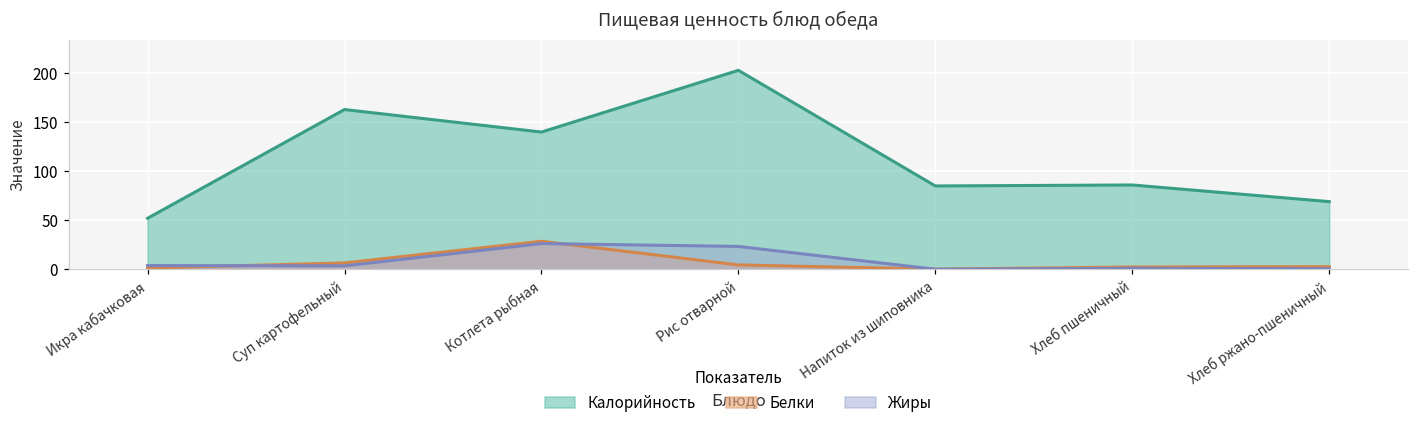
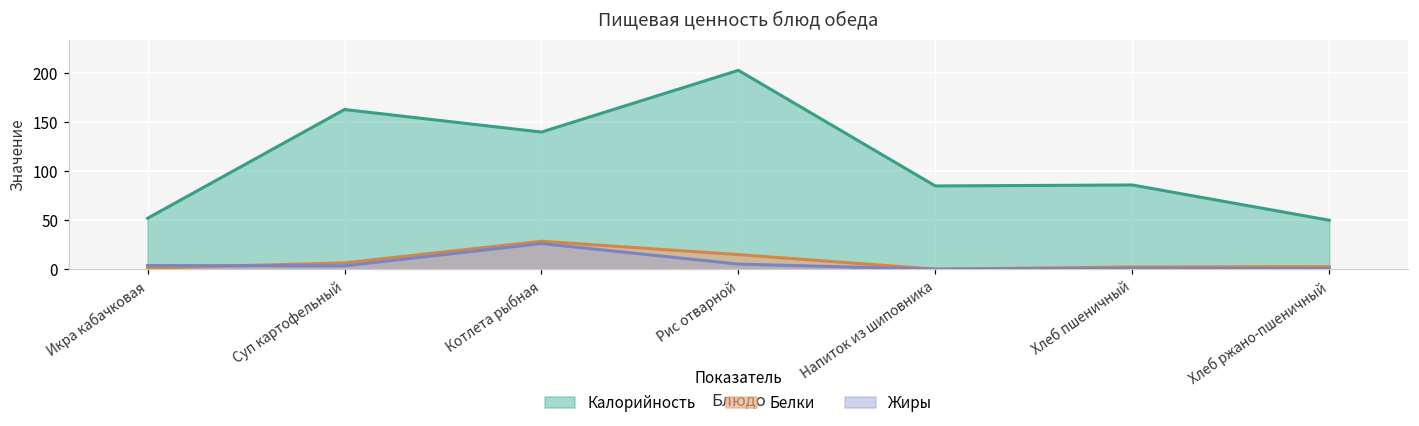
  {
    "Калорийность": {
      "Икра кабачковая": 50,
      "Суп картофельный": 160,
      "Котлета рыбная": 140,
      "Рис отварной": 200,
      "Напиток из шиповника": 90,
      "Хлеб пшеничный": 90,
-     "Хлеб ржано-пшеничный": 70
+     "Хлеб ржано-пшеничный": 50
    },
    "Белки": {
      "Суп картофельный": 10,
-     "Рис отварной": 0
+     "Рис отварной": 10
    },
    "Жиры": {
      "Суп картофельный": 0,
-     "Рис отварной": 20
+     "Рис отварной": 10
    }
  }
